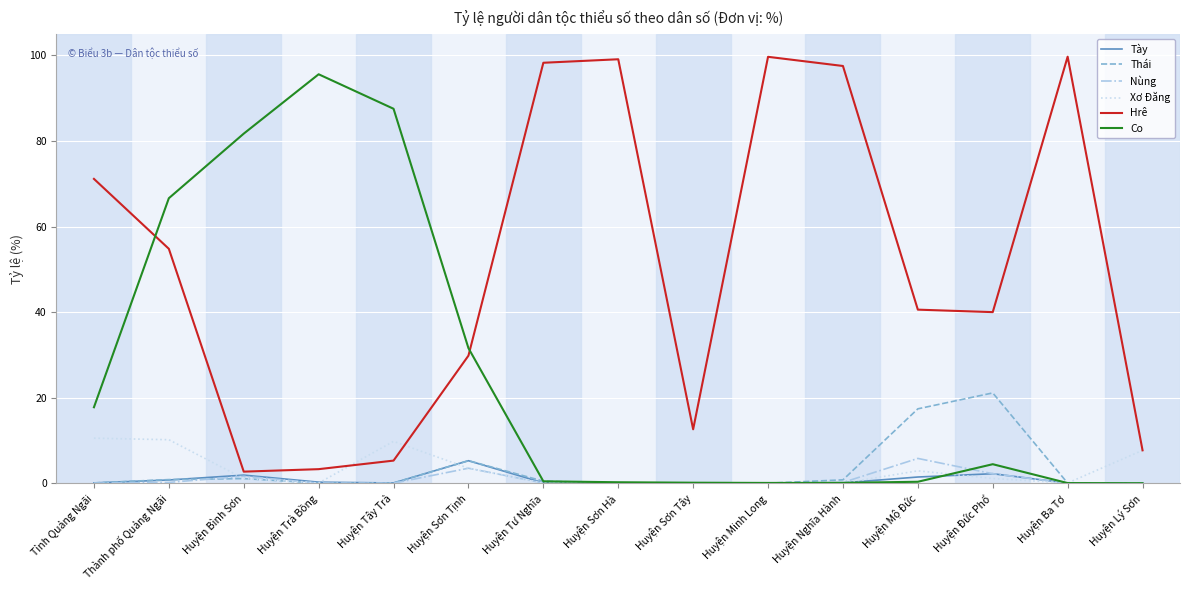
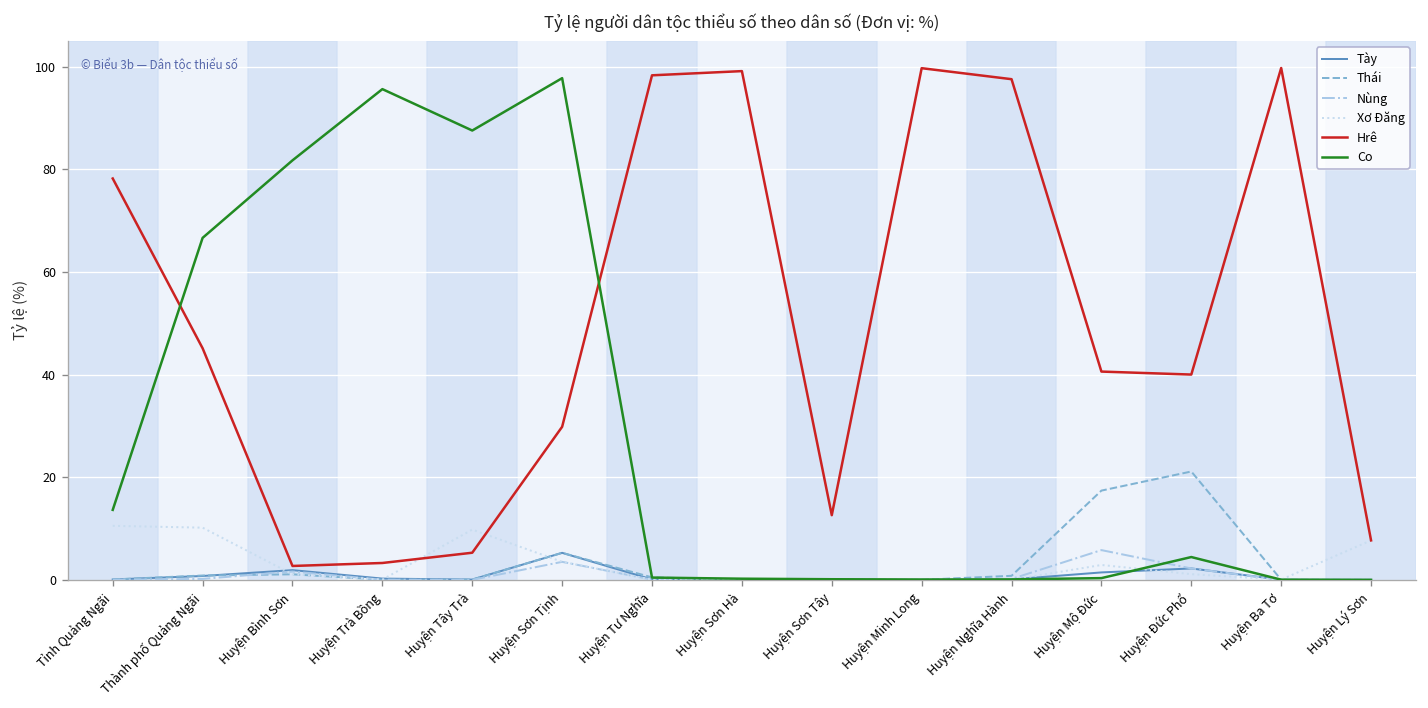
  {
    "Hrê": {
-     "Tỉnh Quảng Ngãi": 71,
-     "Thành phố Quảng Ngãi": 55,
+     "Tỉnh Quảng Ngãi": 78,
+     "Thành phố Quảng Ngãi": 45,
      "Huyện Bình Sơn": 3,
      "Huyện Trà Bồng": 3,
      "Huyện Tây Trà": 5,
      "Huyện Sơn Tịnh": 30,
      "Huyện Tư Nghĩa": 98,
      "Huyện Sơn Hà": 99,
      "Huyện Sơn Tây": 13,
      "Huyện Minh Long": 100,
      "Huyện Nghĩa Hành": 98,
      "Huyện Mộ Đức": 41,
      "Huyện Đức Phổ": 40,
      "Huyện Ba Tơ": 100
    },
    "Co": {
-     "Tỉnh Quảng Ngãi": 18,
+     "Tỉnh Quảng Ngãi": 14,
      "Thành phố Quảng Ngãi": 67,
      "Huyện Bình Sơn": 82,
      "Huyện Trà Bồng": 96,
      "Huyện Tây Trà": 88,
-     "Huyện Sơn Tịnh": 32,
+     "Huyện Sơn Tịnh": 98,
      "Huyện Mộ Đức": 0,
      "Huyện Đức Phổ": 4
    }
  }
